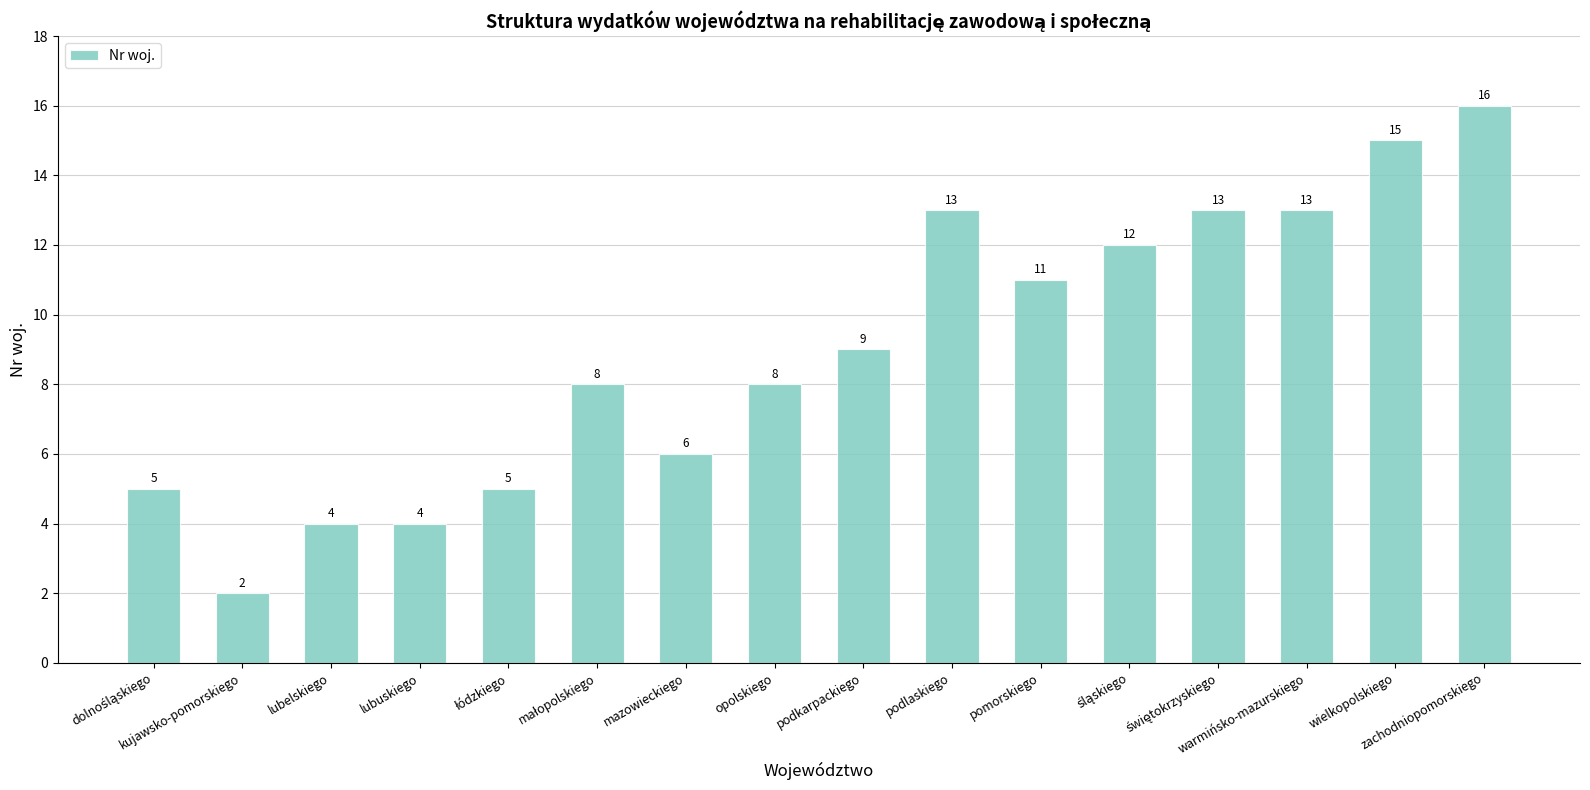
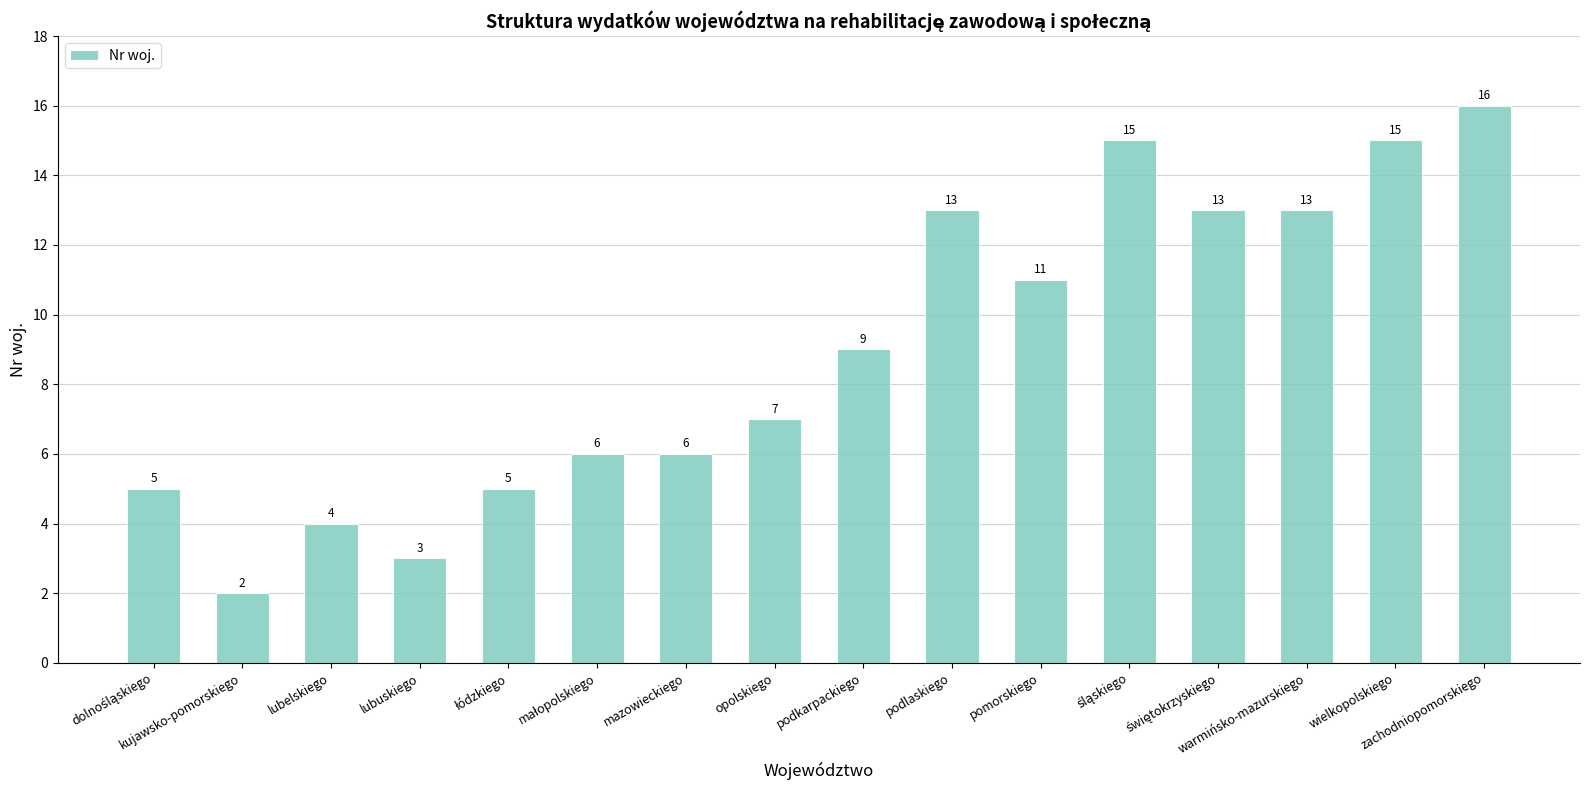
  {
    "dolnośląskiego": 5,
    "kujawsko-pomorskiego": 2,
    "lubelskiego": 4,
-   "lubuskiego": 4,
+   "lubuskiego": 3,
    "łódzkiego": 5,
-   "małopolskiego": 8,
+   "małopolskiego": 6,
    "mazowieckiego": 6,
-   "opolskiego": 8,
+   "opolskiego": 7,
    "podkarpackiego": 9,
    "podlaskiego": 13,
    "pomorskiego": 11,
-   "śląskiego": 12,
+   "śląskiego": 15,
    "świętokrzyskiego": 13,
    "warmińsko-mazurskiego": 13,
    "wielkopolskiego": 15,
    "zachodniopomorskiego": 16
  }
